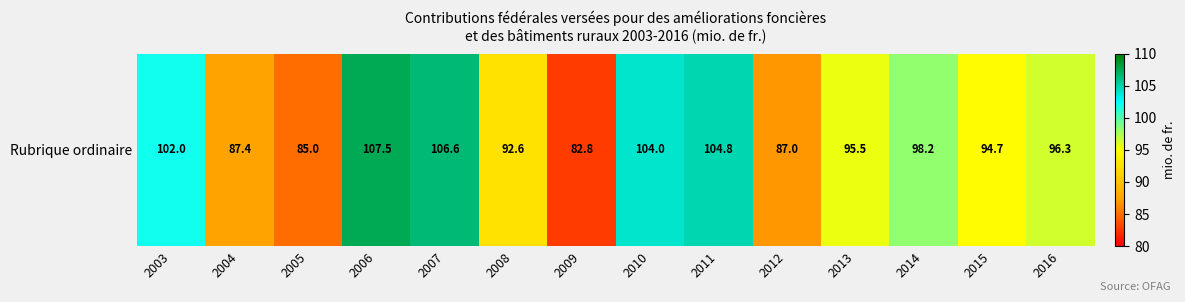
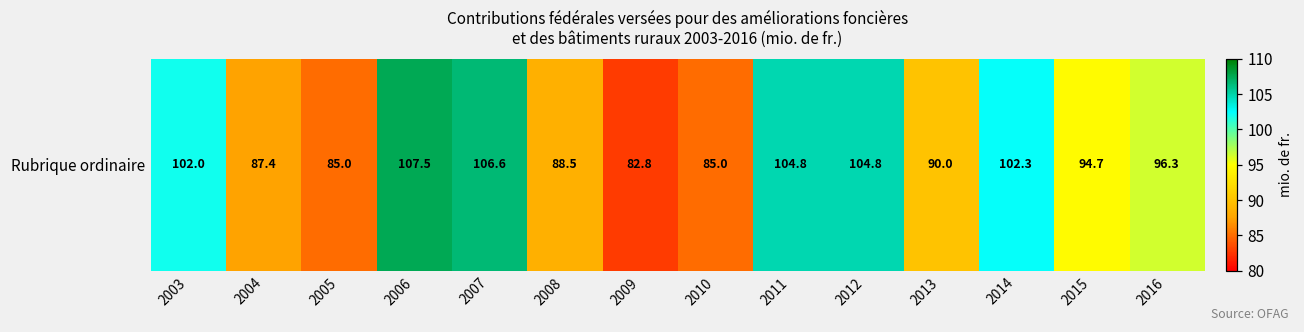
  {
    "Rubrique ordinaire": {
      "2003": 102.0,
      "2004": 87.4,
      "2005": 85.0,
      "2006": 107.5,
      "2007": 106.6,
-     "2008": 92.6,
+     "2008": 88.5,
      "2009": 82.8,
-     "2010": 104.0,
+     "2010": 85.0,
      "2011": 104.8,
-     "2012": 87.0,
-     "2013": 95.5,
-     "2014": 98.2,
+     "2012": 104.8,
+     "2013": 90.0,
+     "2014": 102.3,
      "2015": 94.7,
      "2016": 96.3
    }
  }
